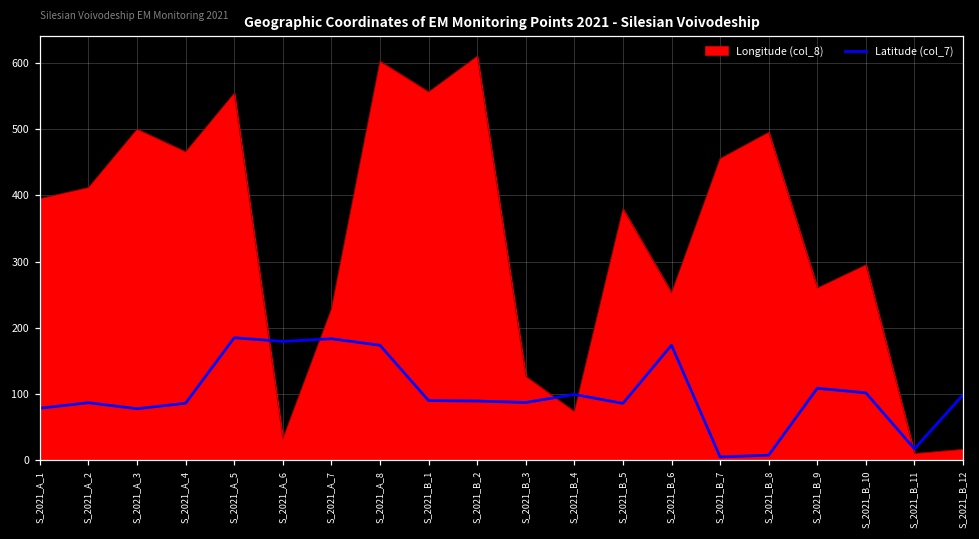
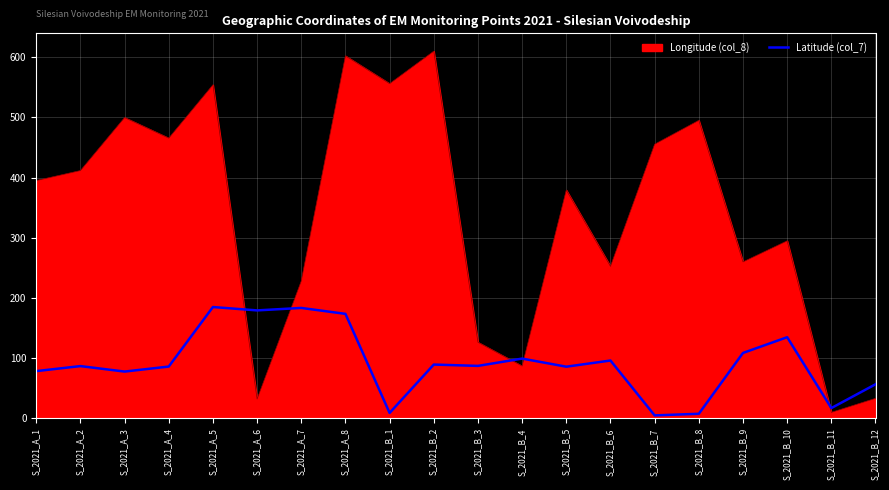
  {
    "Longitude (col_8)": {
      "S_2021_A_1": 400,
      "S_2021_A_2": 410,
      "S_2021_A_3": 500,
      "S_2021_A_4": 470,
      "S_2021_A_5": 550,
      "S_2021_A_6": 30,
      "S_2021_A_7": 230,
      "S_2021_A_8": 600,
      "S_2021_B_1": 560,
      "S_2021_B_2": 610,
      "S_2021_B_3": 130,
-     "S_2021_B_4": 70,
+     "S_2021_B_4": 90,
      "S_2021_B_5": 380,
      "S_2021_B_6": 250,
      "S_2021_B_7": 460,
      "S_2021_B_8": 500,
      "S_2021_B_9": 260,
      "S_2021_B_10": 290,
      "S_2021_B_11": 10,
-     "S_2021_B_12": 20
+     "S_2021_B_12": 30
    },
    "Latitude (col_7)": {
      "S_2021_A_1": 80,
      "S_2021_A_2": 90,
      "S_2021_A_3": 80,
      "S_2021_A_4": 90,
      "S_2021_A_5": 190,
      "S_2021_A_6": 180,
      "S_2021_A_7": 180,
      "S_2021_A_8": 170,
-     "S_2021_B_1": 90,
+     "S_2021_B_1": 10,
      "S_2021_B_2": 90,
      "S_2021_B_3": 90,
      "S_2021_B_4": 100,
      "S_2021_B_5": 90,
-     "S_2021_B_6": 170,
+     "S_2021_B_6": 100,
      "S_2021_B_7": 10,
      "S_2021_B_8": 10,
      "S_2021_B_9": 110,
-     "S_2021_B_10": 100,
+     "S_2021_B_10": 130,
      "S_2021_B_11": 20,
-     "S_2021_B_12": 100
+     "S_2021_B_12": 60
    }
  }
